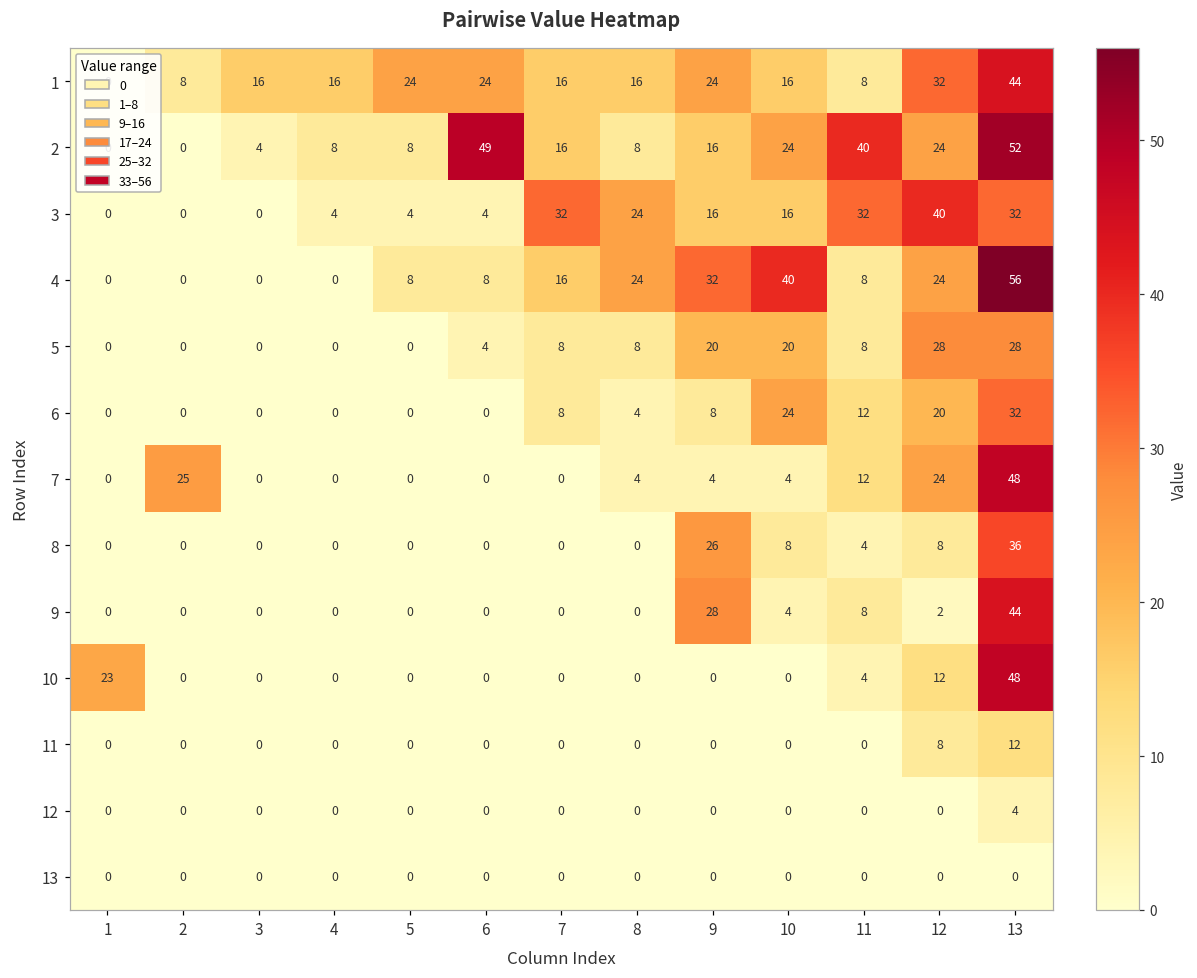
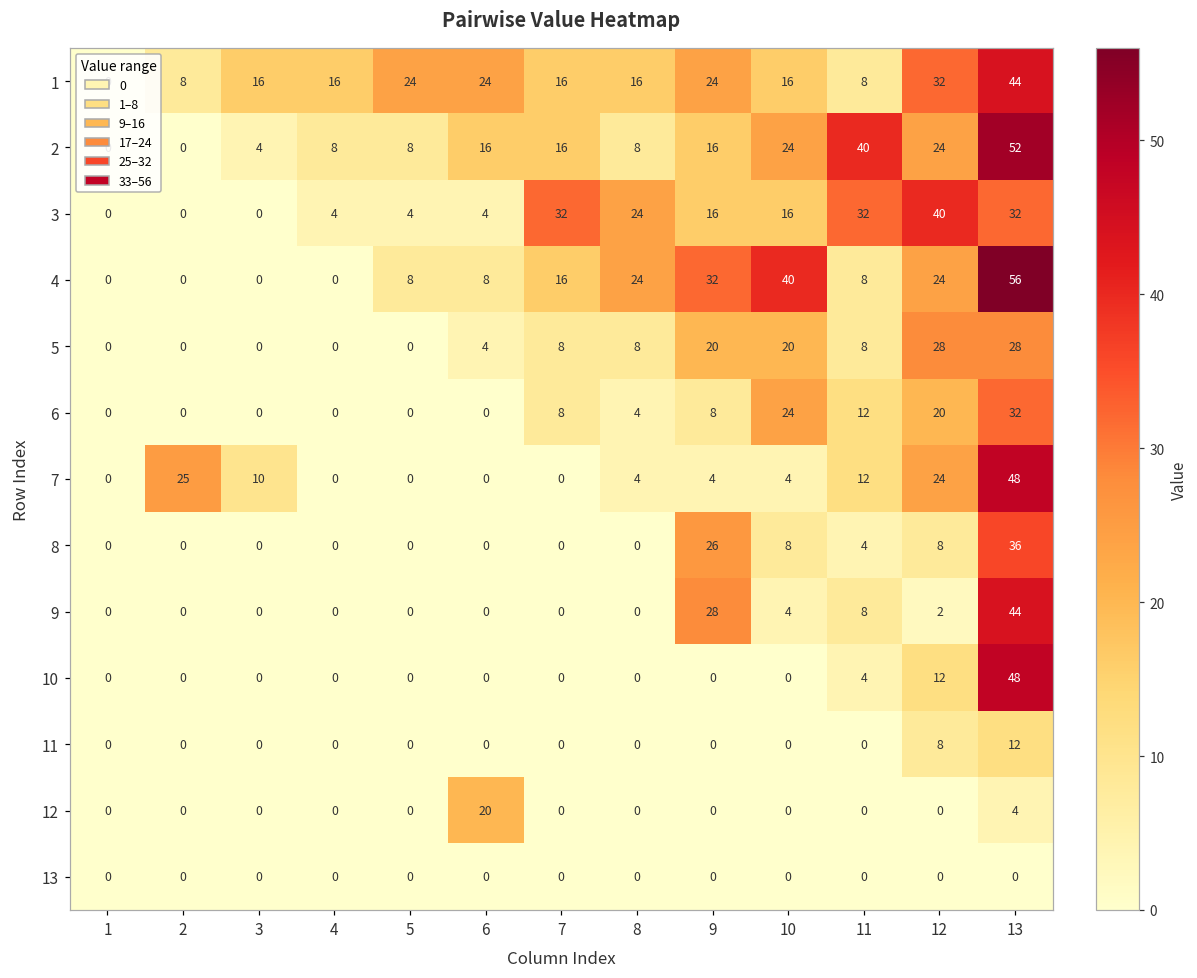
  {
    "1": {
      "2": 8,
      "3": 16,
      "4": 16,
      "5": 24,
      "6": 24,
      "7": 16,
      "8": 16,
      "9": 24,
      "10": 16,
      "11": 8,
      "12": 32,
      "13": 44
    },
    "2": {
      "2": 0,
      "3": 4,
      "4": 8,
      "5": 8,
-     "6": 49,
+     "6": 16,
      "7": 16,
      "8": 8,
      "9": 16,
      "10": 24,
      "11": 40,
      "12": 24,
      "13": 52
    },
    "3": {
      "1": 0,
      "2": 0,
      "3": 0,
      "4": 4,
      "5": 4,
      "6": 4,
      "7": 32,
      "8": 24,
      "9": 16,
      "10": 16,
      "11": 32,
      "12": 40,
      "13": 32
    },
    "4": {
      "1": 0,
      "2": 0,
      "3": 0,
      "4": 0,
      "5": 8,
      "6": 8,
      "7": 16,
      "8": 24,
      "9": 32,
      "10": 40,
      "11": 8,
      "12": 24,
      "13": 56
    },
    "5": {
      "1": 0,
      "2": 0,
      "3": 0,
      "4": 0,
      "5": 0,
      "6": 4,
      "7": 8,
      "8": 8,
      "9": 20,
      "10": 20,
      "11": 8,
      "12": 28,
      "13": 28
    },
    "6": {
      "1": 0,
      "2": 0,
      "3": 0,
      "4": 0,
      "5": 0,
      "6": 0,
      "7": 8,
      "8": 4,
      "9": 8,
      "10": 24,
      "11": 12,
      "12": 20,
      "13": 32
    },
    "7": {
      "1": 0,
      "2": 25,
-     "3": 0,
+     "3": 10,
      "4": 0,
      "5": 0,
      "6": 0,
      "7": 0,
      "8": 4,
      "9": 4,
      "10": 4,
      "11": 12,
      "12": 24,
      "13": 48
    },
    "8": {
      "1": 0,
      "2": 0,
      "3": 0,
      "4": 0,
      "5": 0,
      "6": 0,
      "7": 0,
      "8": 0,
      "9": 26,
      "10": 8,
      "11": 4,
      "12": 8,
      "13": 36
    },
    "9": {
      "1": 0,
      "2": 0,
      "3": 0,
      "4": 0,
      "5": 0,
      "6": 0,
      "7": 0,
      "8": 0,
      "9": 28,
      "10": 4,
      "11": 8,
      "12": 2,
      "13": 44
    },
    "10": {
-     "1": 23,
+     "1": 0,
      "2": 0,
      "3": 0,
      "4": 0,
      "5": 0,
      "6": 0,
      "7": 0,
      "8": 0,
      "9": 0,
      "10": 0,
      "11": 4,
      "12": 12,
      "13": 48
    },
    "11": {
      "1": 0,
      "2": 0,
      "3": 0,
      "4": 0,
      "5": 0,
      "6": 0,
      "7": 0,
      "8": 0,
      "9": 0,
      "10": 0,
      "11": 0,
      "12": 8,
      "13": 12
    },
    "12": {
      "1": 0,
      "2": 0,
      "3": 0,
      "4": 0,
      "5": 0,
-     "6": 0,
+     "6": 20,
      "7": 0,
      "8": 0,
      "9": 0,
      "10": 0,
      "11": 0,
      "12": 0,
      "13": 4
    },
    "13": {
      "1": 0,
      "2": 0,
      "3": 0,
      "4": 0,
      "5": 0,
      "6": 0,
      "7": 0,
      "8": 0,
      "9": 0,
      "10": 0,
      "11": 0,
      "12": 0,
      "13": 0
    }
  }
